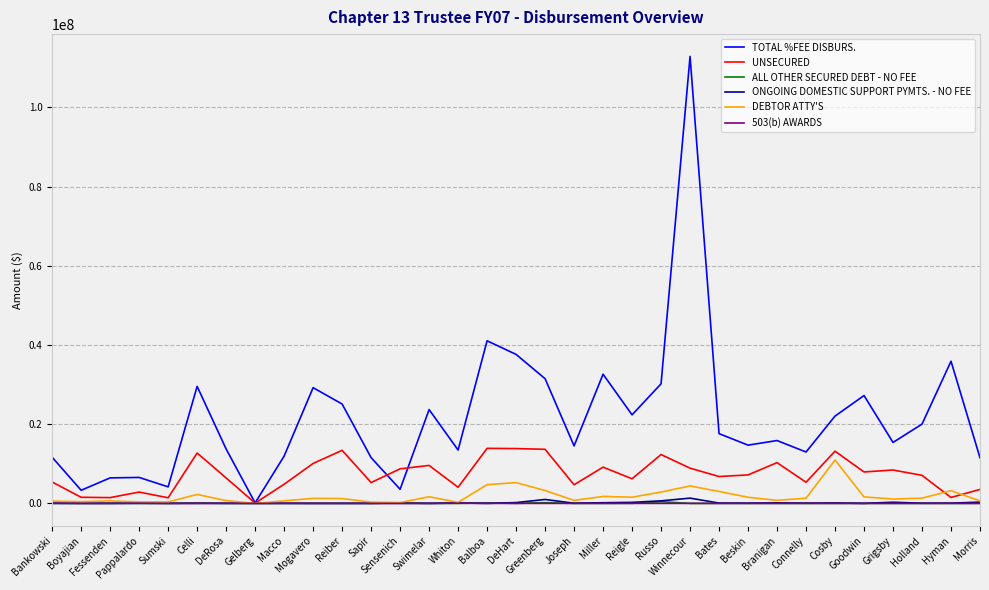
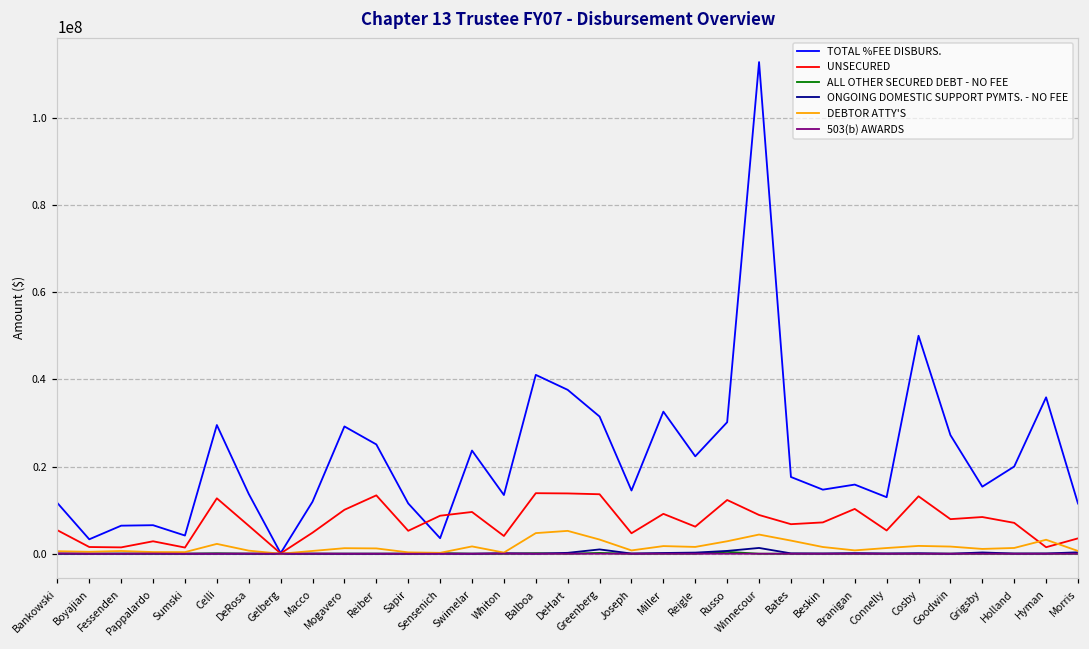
  {
    "TOTAL %FEE DISBURS.": {
      "Bankowski": 12000000,
      "Boyajian": 3000000,
      "Fessenden": 6000000,
      "Pappalardo": 7000000,
      "Sumski": 4000000,
      "Celli": 30000000,
      "DeRosa": 14000000,
      "Macco": 12000000,
      "Mogavero": 29000000,
      "Reiber": 25000000,
      "Sapir": 12000000,
      "Sensenich": 4000000,
      "Swimelar": 24000000,
      "Whiton": 13000000,
      "Balboa": 41000000,
      "DeHart": 38000000,
      "Greenberg": 31000000,
      "Joseph": 15000000,
      "Miller": 33000000,
      "Reigle": 22000000,
      "Russo": 30000000,
      "Winnecour": 113000000,
      "Bates": 18000000,
      "Beskin": 15000000,
      "Branigan": 16000000,
      "Connelly": 13000000,
-     "Cosby": 22000000,
+     "Cosby": 50000000,
      "Goodwin": 27000000,
      "Grigsby": 15000000,
      "Holland": 20000000,
      "Hyman": 36000000,
      "Morris": 12000000
    },
    "UNSECURED": {
      "Bankowski": 5000000,
      "Boyajian": 2000000,
      "Fessenden": 1000000,
      "Pappalardo": 3000000,
      "Sumski": 1000000,
      "Celli": 13000000,
      "DeRosa": 6000000,
      "Macco": 5000000,
      "Mogavero": 10000000,
      "Reiber": 13000000,
      "Sapir": 5000000,
      "Sensenich": 9000000,
      "Swimelar": 10000000,
      "Whiton": 4000000,
      "Balboa": 14000000,
      "DeHart": 14000000,
      "Greenberg": 14000000,
      "Joseph": 5000000,
      "Miller": 9000000,
      "Reigle": 6000000,
      "Russo": 12000000,
      "Winnecour": 9000000,
      "Bates": 7000000,
      "Beskin": 7000000,
      "Branigan": 10000000,
      "Connelly": 5000000,
      "Cosby": 13000000,
      "Goodwin": 8000000,
      "Grigsby": 8000000,
      "Holland": 7000000,
      "Hyman": 1000000,
      "Morris": 4000000
    },
    "ONGOING DOMESTIC SUPPORT PYMTS. - NO FEE": {
      "Greenberg": 1000000,
      "Winnecour": 1000000
    },
    "DEBTOR ATTY'S": {
      "Celli": 2000000,
      "DeRosa": 1000000,
      "Mogavero": 1000000,
      "Reiber": 1000000,
      "Swimelar": 2000000,
      "Balboa": 5000000,
      "DeHart": 5000000,
      "Greenberg": 3000000,
      "Joseph": 1000000,
      "Miller": 2000000,
      "Reigle": 2000000,
      "Russo": 3000000,
      "Winnecour": 4000000,
      "Bates": 3000000,
      "Beskin": 2000000,
      "Branigan": 1000000,
      "Connelly": 1000000,
-     "Cosby": 11000000,
+     "Cosby": 2000000,
      "Goodwin": 2000000,
      "Grigsby": 1000000,
      "Holland": 1000000,
      "Hyman": 3000000
    }
  }
